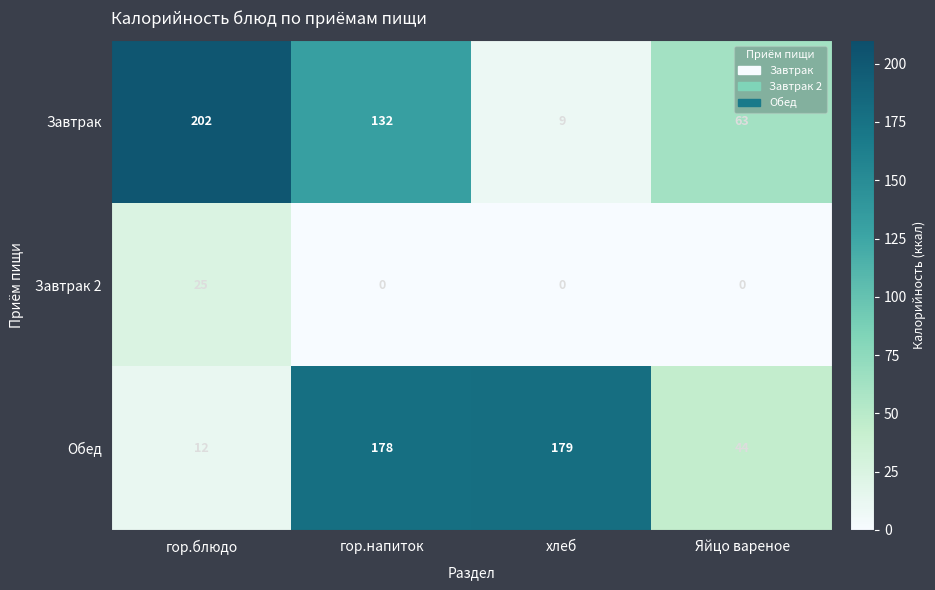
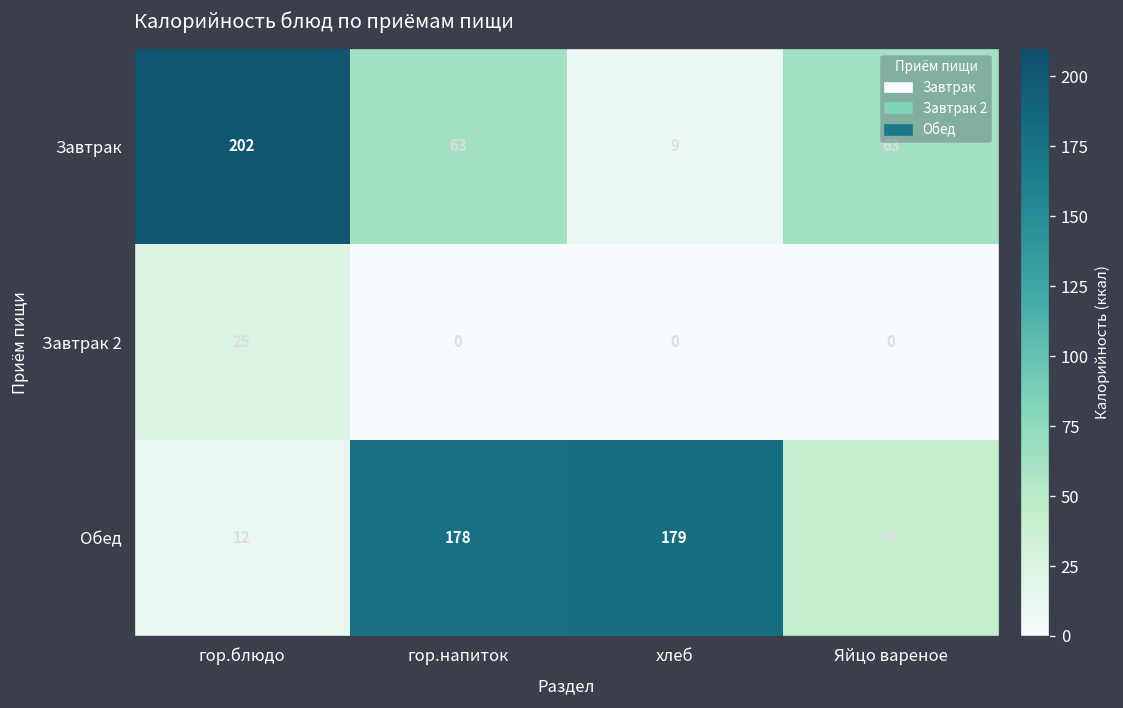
  {
    "Завтрак": {
      "гор.блюдо": 202,
-     "гор.напиток": 132,
+     "гор.напиток": 63,
      "Яйцо вареное": 63
    },
    "Обед": {
      "гор.напиток": 178,
      "хлеб": 179
    }
  }
